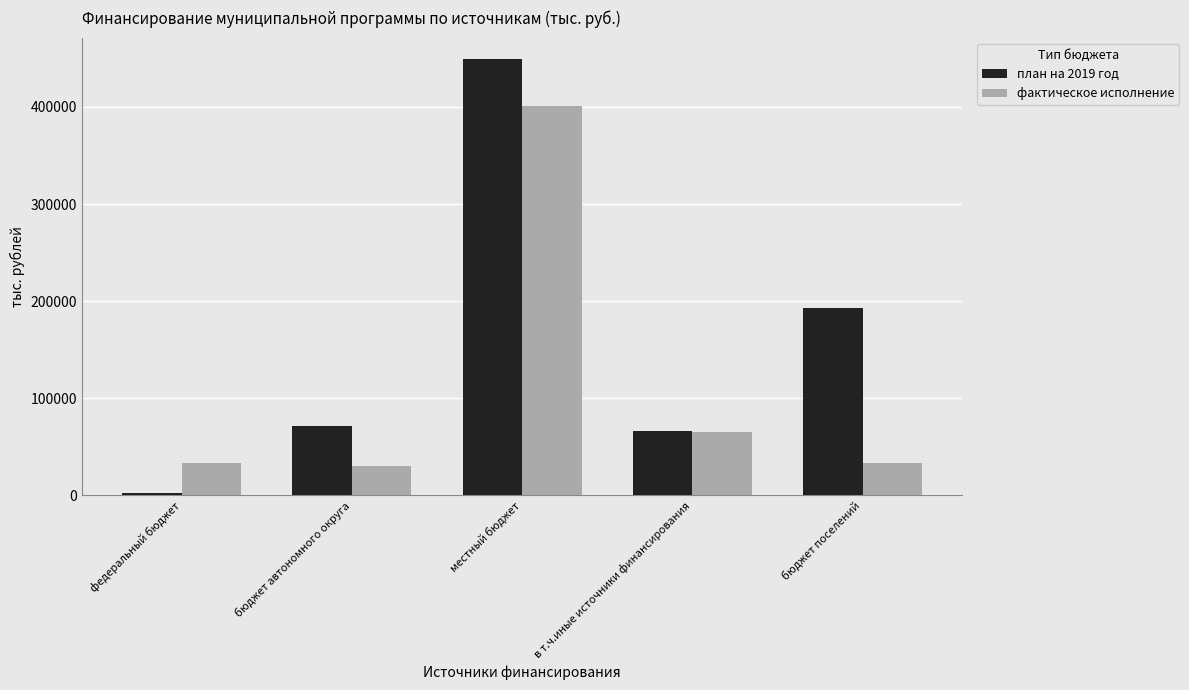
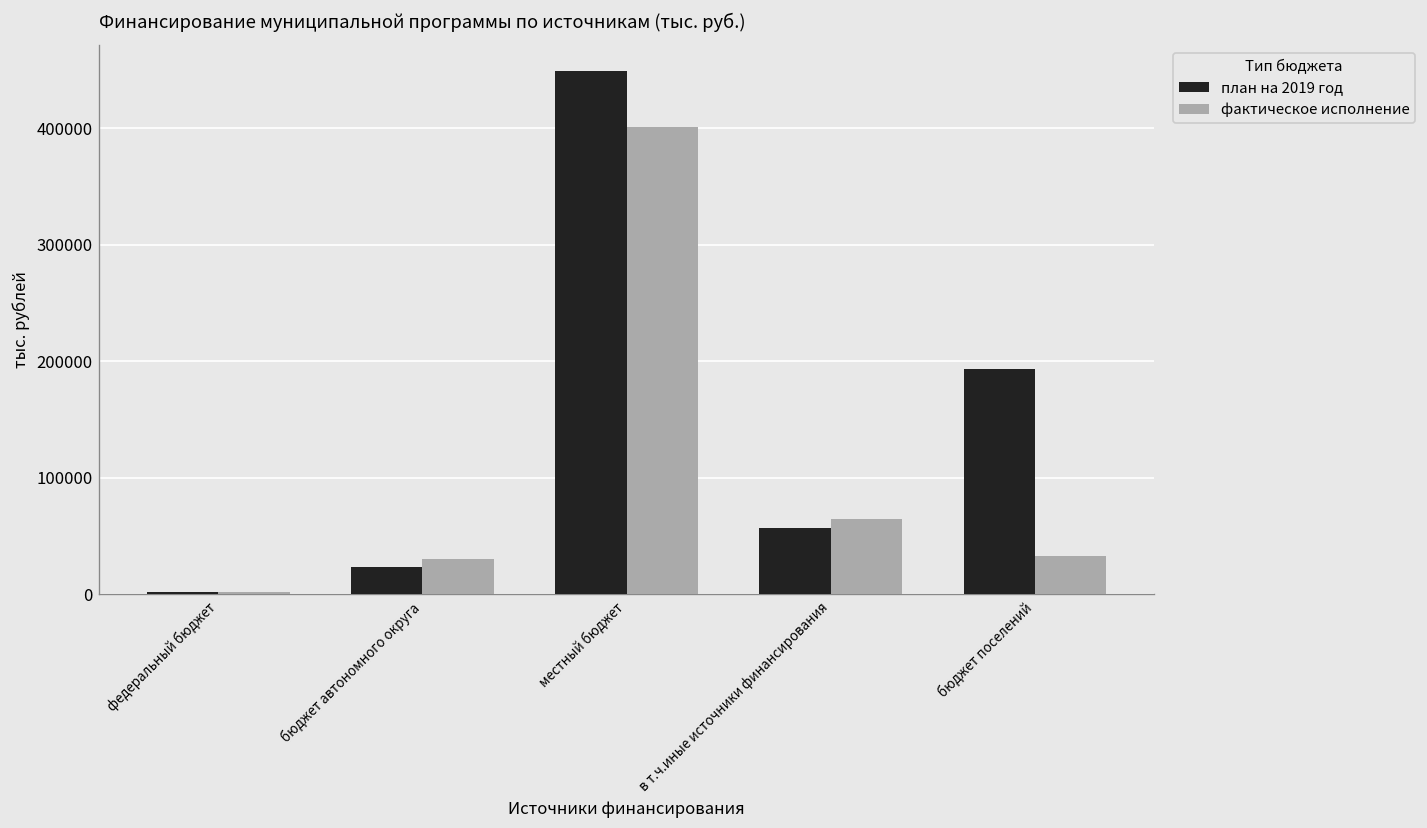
  {
    "план на 2019 год": {
-     "бюджет автономного округа": 70000,
+     "бюджет автономного округа": 20000,
      "местный бюджет": 450000,
-     "в т.ч.иные источники финансирования": 70000,
+     "в т.ч.иные источники финансирования": 60000,
      "бюджет поселений": 190000
    },
    "фактическое исполнение": {
-     "федеральный бюджет": 30000,
+     "федеральный бюджет": 0,
      "бюджет автономного округа": 30000,
      "местный бюджет": 400000,
      "в т.ч.иные источники финансирования": 60000,
      "бюджет поселений": 30000
    }
  }
